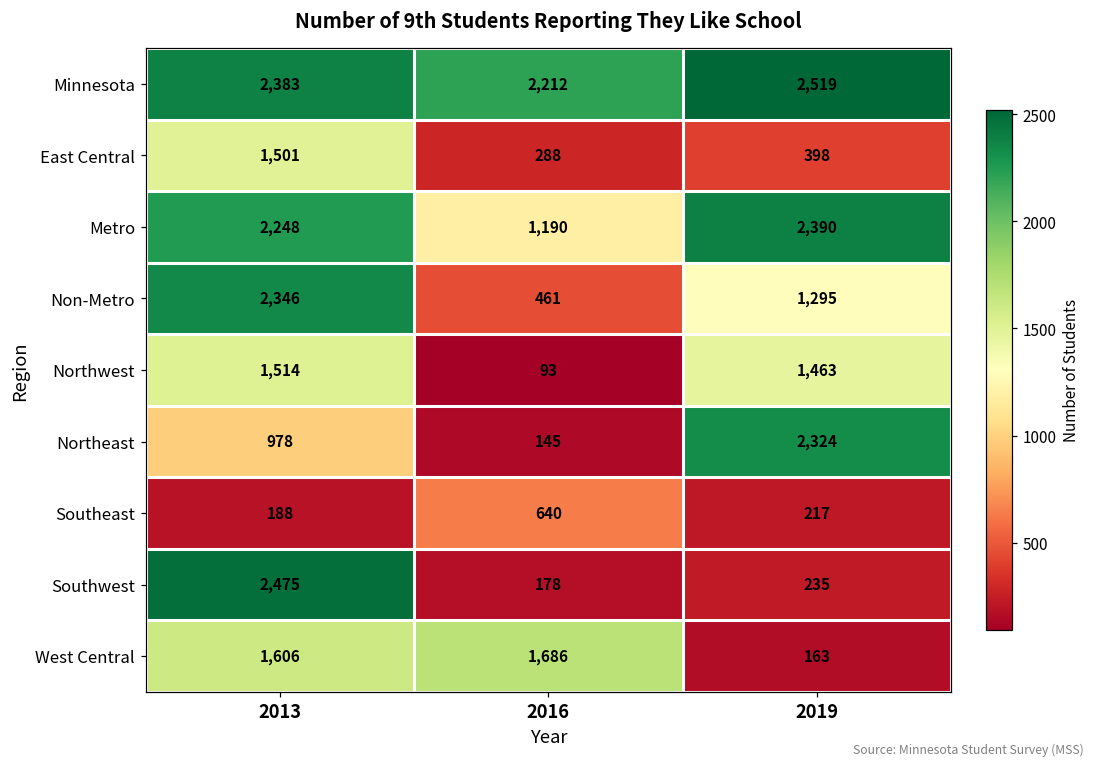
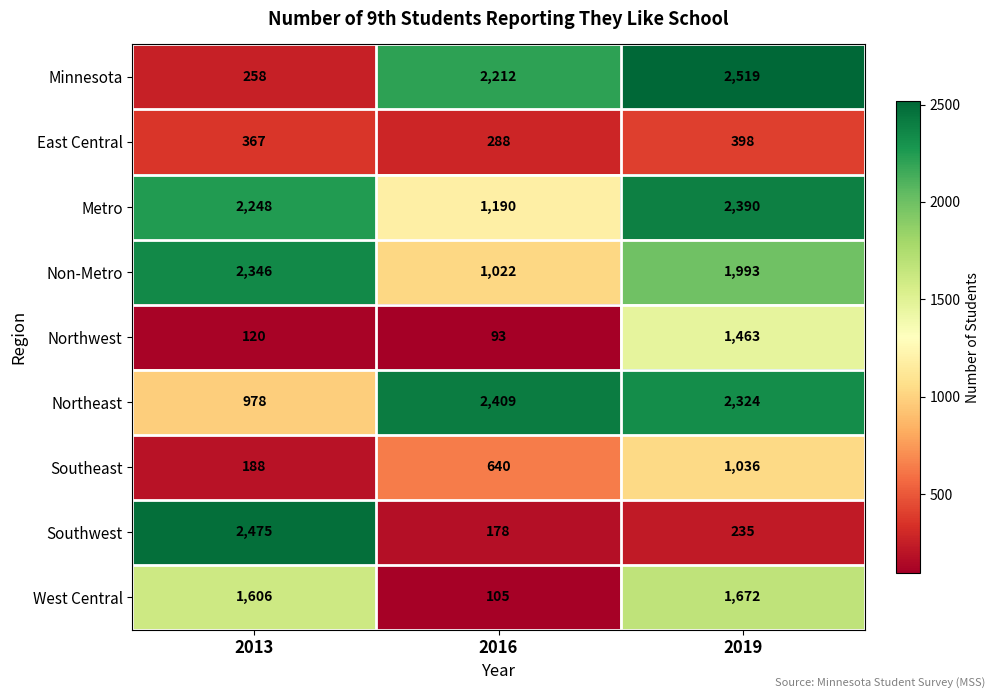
  {
    "Minnesota": {
-     "2013": "2,383",
+     "2013": "258",
      "2016": "2,212",
      "2019": "2,519"
    },
    "East Central": {
-     "2013": "1,501",
+     "2013": "367",
      "2016": "288",
      "2019": "398"
    },
    "Metro": {
      "2013": "2,248",
      "2016": "1,190",
      "2019": "2,390"
    },
    "Non-Metro": {
      "2013": "2,346",
-     "2016": "461",
-     "2019": "1,295"
+     "2016": "1,022",
+     "2019": "1,993"
    },
    "Northwest": {
-     "2013": "1,514",
+     "2013": "120",
      "2016": "93",
      "2019": "1,463"
    },
    "Northeast": {
      "2013": "978",
-     "2016": "145",
+     "2016": "2,409",
      "2019": "2,324"
    },
    "Southeast": {
      "2013": "188",
      "2016": "640",
-     "2019": "217"
+     "2019": "1,036"
    },
    "Southwest": {
      "2013": "2,475",
      "2016": "178",
      "2019": "235"
    },
    "West Central": {
      "2013": "1,606",
-     "2016": "1,686",
-     "2019": "163"
+     "2016": "105",
+     "2019": "1,672"
    }
  }
